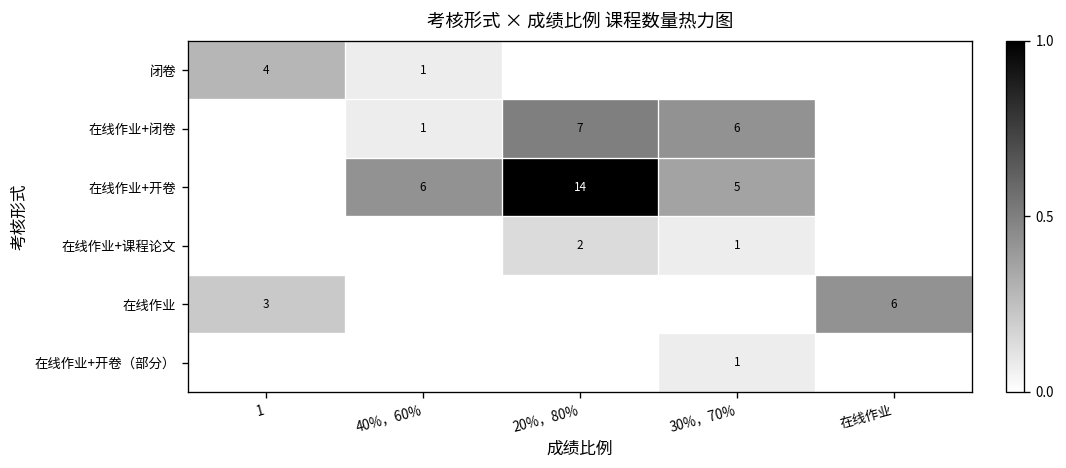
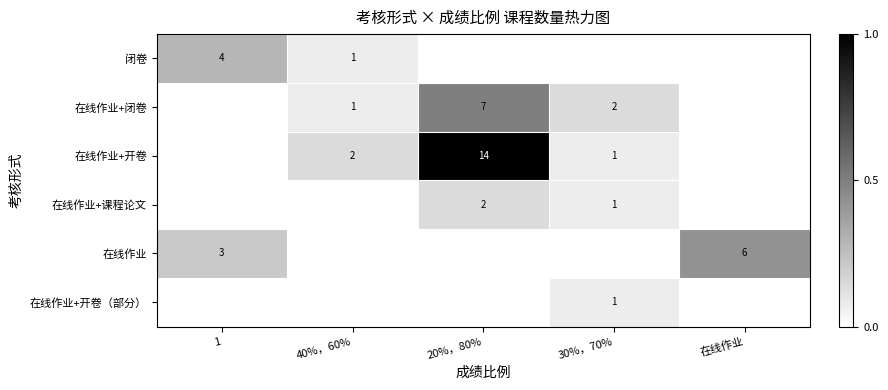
  {
    "闭卷": {
      "1": 4,
      "40%，60%": 1
    },
    "在线作业+闭卷": {
      "40%，60%": 1,
      "20%，80%": 7,
-     "30%，70%": 6
+     "30%，70%": 2
    },
    "在线作业+开卷": {
-     "40%，60%": 6,
+     "40%，60%": 2,
      "20%，80%": 14,
-     "30%，70%": 5
+     "30%，70%": 1
    },
    "在线作业+课程论文": {
      "20%，80%": 2,
      "30%，70%": 1
    },
    "在线作业": {
      "1": 3,
      "在线作业": 6
    },
    "在线作业+开卷（部分）": {
      "30%，70%": 1
    }
  }
